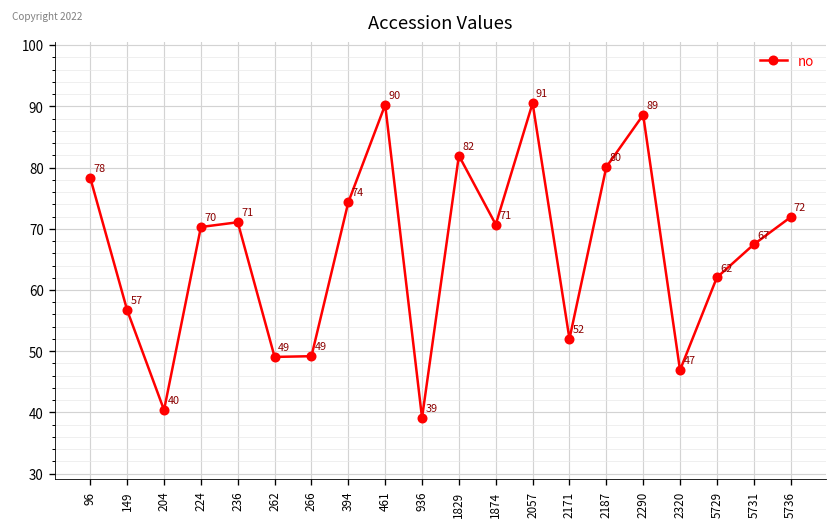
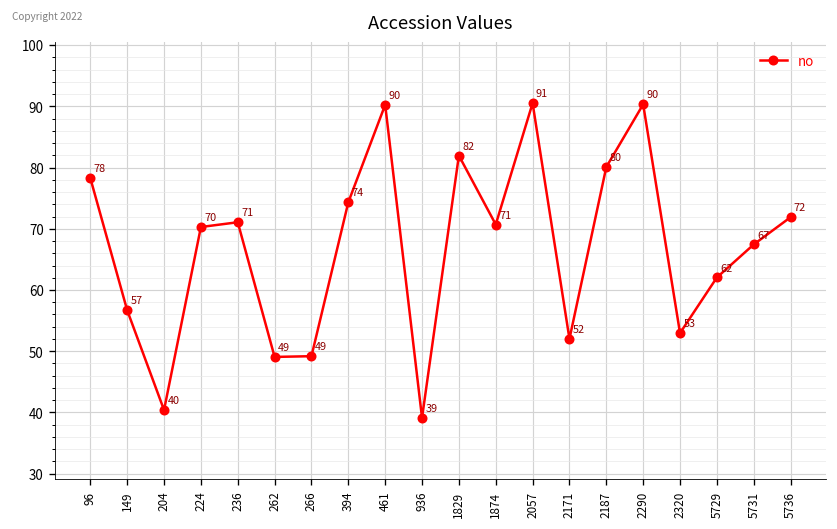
  {
    "96": 78,
    "149": 57,
    "204": 40,
    "224": 70,
    "236": 71,
    "262": 49,
    "266": 49,
    "394": 74,
    "461": 90,
    "936": 39,
    "1829": 82,
    "1874": 71,
    "2057": 91,
    "2171": 52,
    "2187": 80,
-   "2290": 89,
-   "2320": 47,
+   "2290": 90,
+   "2320": 53,
    "5729": 62,
    "5731": 67,
    "5736": 72
  }
